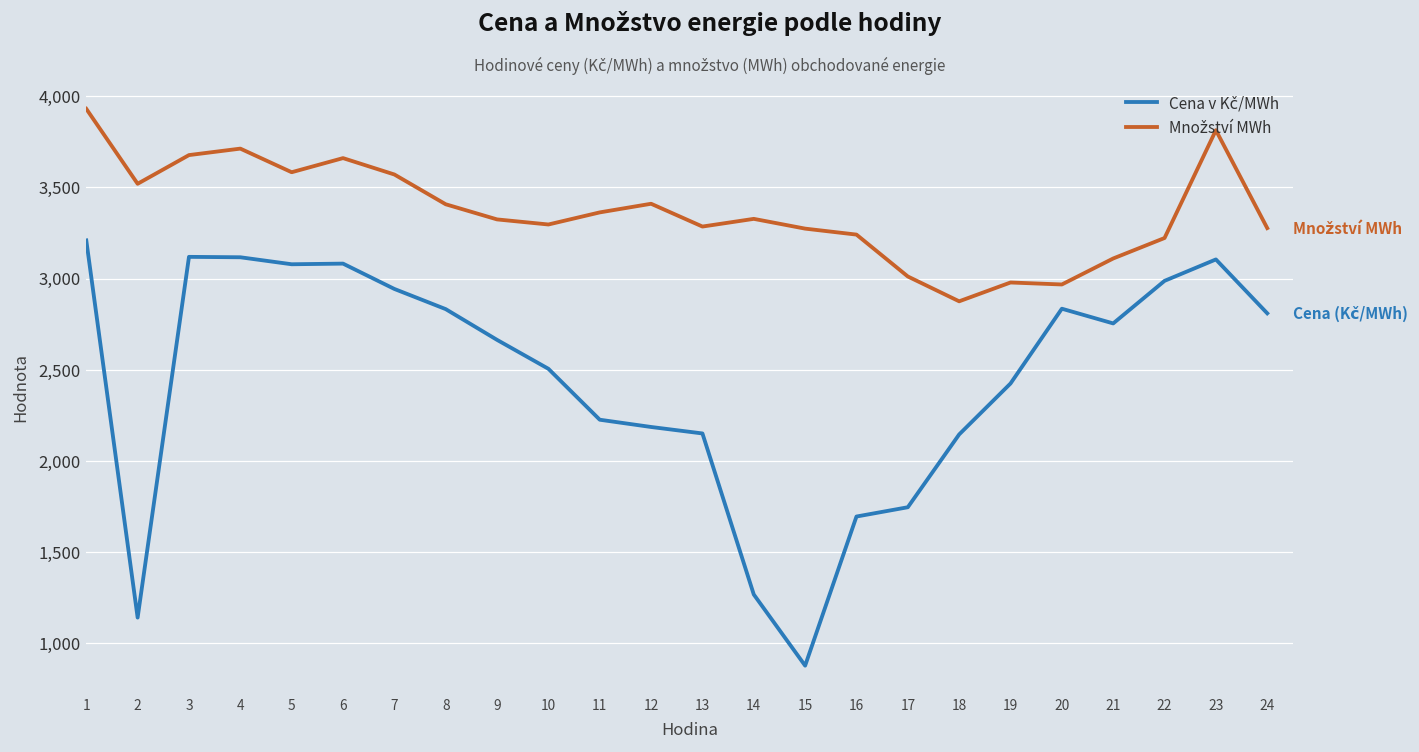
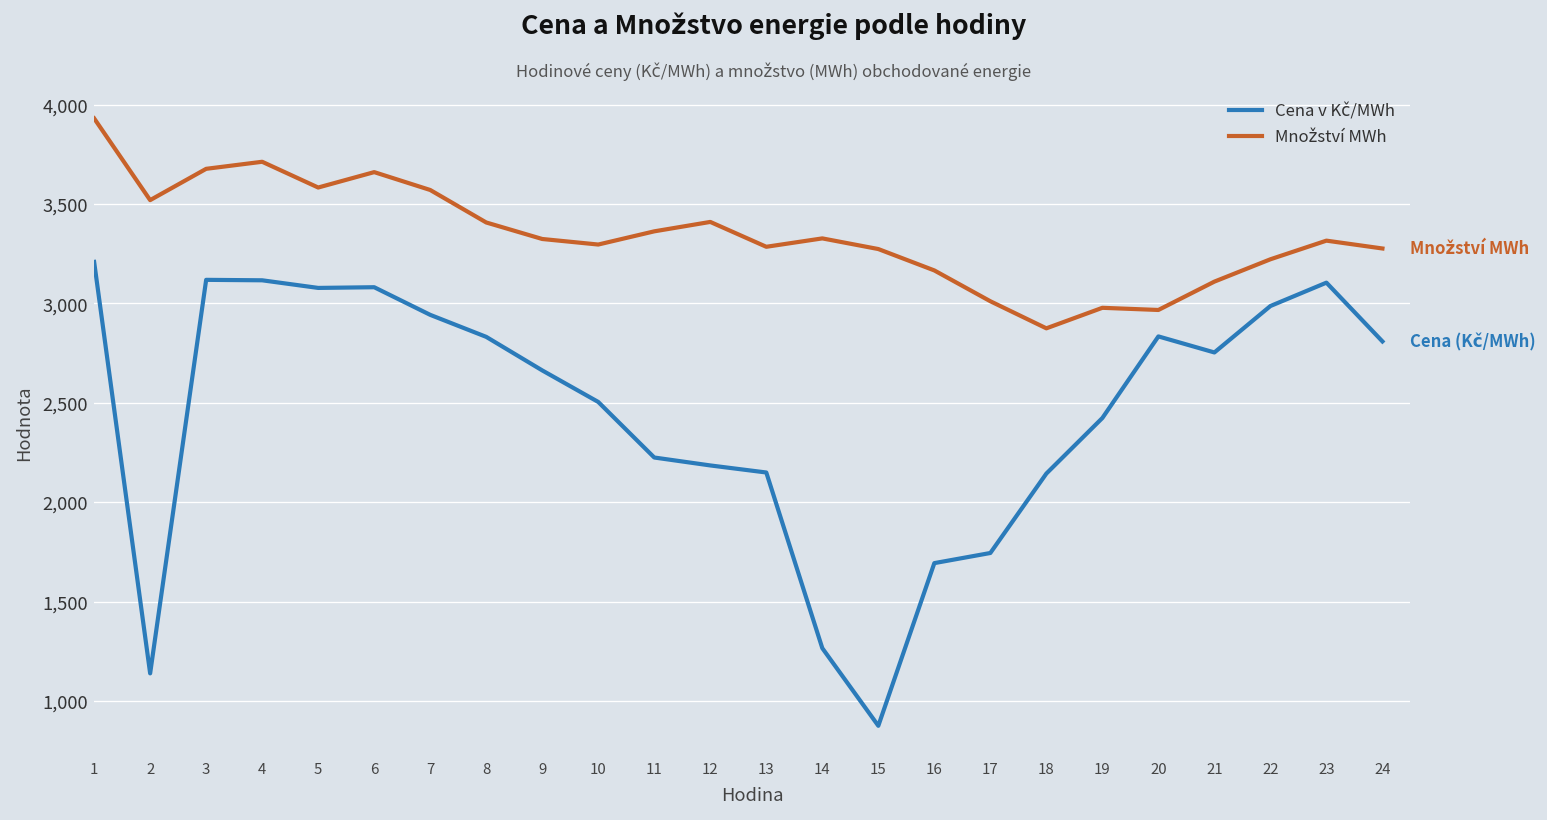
  {
    "Cena v Kč/MWh": {
      "1": "3,210",
      "2": "1,140",
      "3": "3,120",
      "4": "3,120",
      "5": "3,080",
      "6": "3,080",
      "7": "2,940",
      "8": "2,830",
      "9": "2,660",
      "10": "2,500",
      "11": "2,220",
      "12": "2,180",
      "13": "2,150",
      "14": "1,270",
      "15": "870",
      "16": "1,690",
      "17": "1,740",
      "18": "2,140",
      "19": "2,420",
      "20": "2,830",
      "21": "2,750",
      "22": "2,990",
      "23": "3,100",
      "24": "2,810"
    },
    "Množství MWh": {
      "1": "3,930",
      "2": "3,520",
      "3": "3,680",
      "4": "3,710",
      "5": "3,580",
      "6": "3,660",
      "7": "3,570",
      "8": "3,410",
      "9": "3,320",
      "10": "3,300",
      "11": "3,360",
      "12": "3,410",
      "13": "3,290",
      "14": "3,330",
      "15": "3,270",
-     "16": "3,240",
+     "16": "3,170",
      "17": "3,010",
      "18": "2,870",
      "19": "2,980",
      "20": "2,970",
      "21": "3,110",
      "22": "3,220",
-     "23": "3,810",
+     "23": "3,320",
      "24": "3,280"
    }
  }
